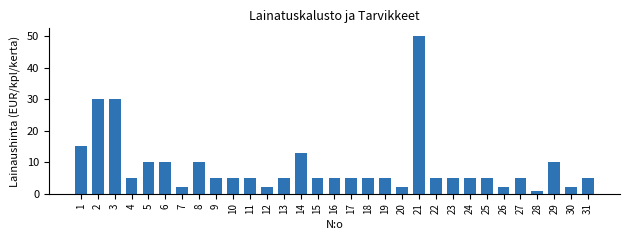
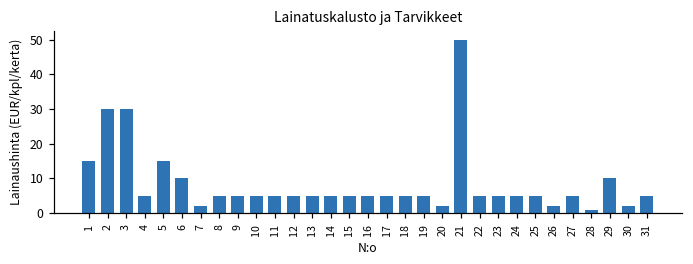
  {
    "1": 15,
    "2": 30,
    "3": 30,
    "4": 5,
-   "5": 10,
+   "5": 15,
    "6": 10,
    "7": 2,
-   "8": 10,
+   "8": 5,
    "9": 5,
    "10": 5,
    "11": 5,
-   "12": 2,
+   "12": 5,
    "13": 5,
-   "14": 13,
+   "14": 5,
    "15": 5,
    "16": 5,
    "17": 5,
    "18": 5,
    "19": 5,
    "20": 2,
    "21": 50,
    "22": 5,
    "23": 5,
    "24": 5,
    "25": 5,
    "26": 2,
    "27": 5,
    "28": 1,
    "29": 10,
    "30": 2,
    "31": 5
  }
